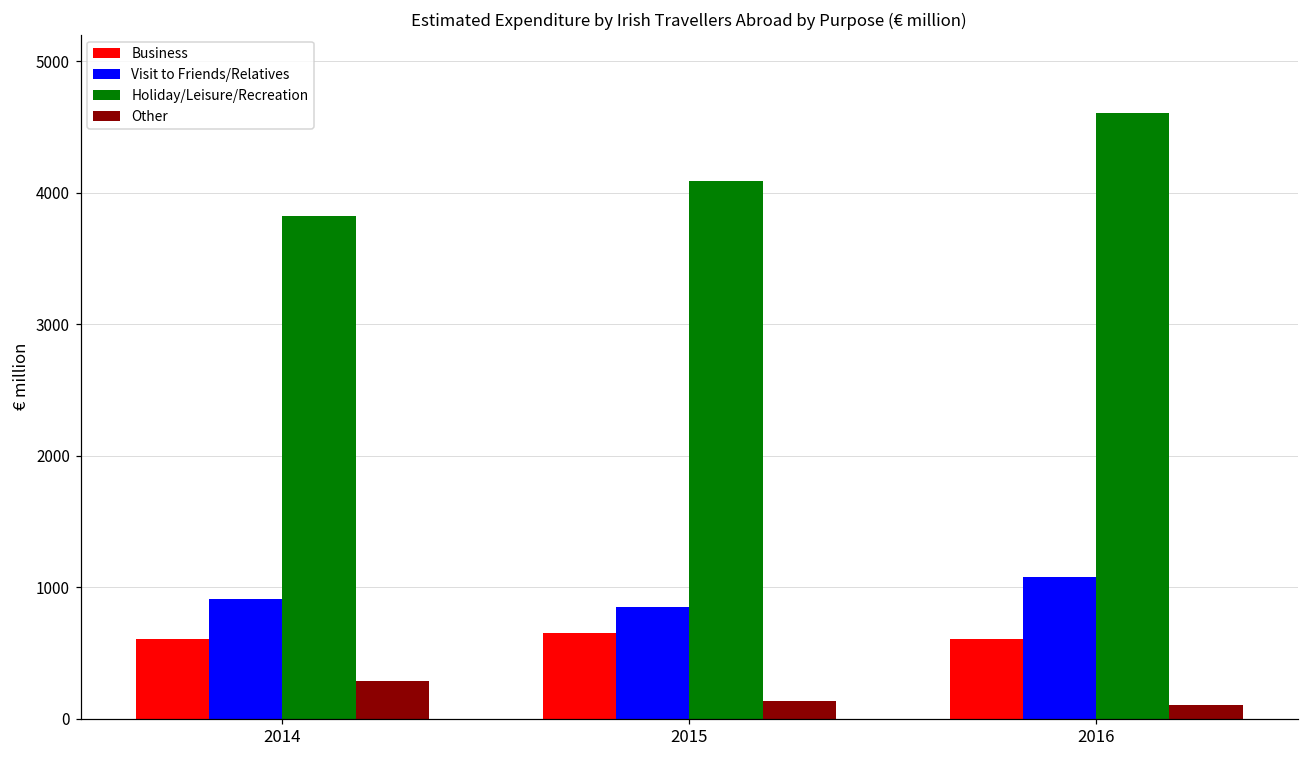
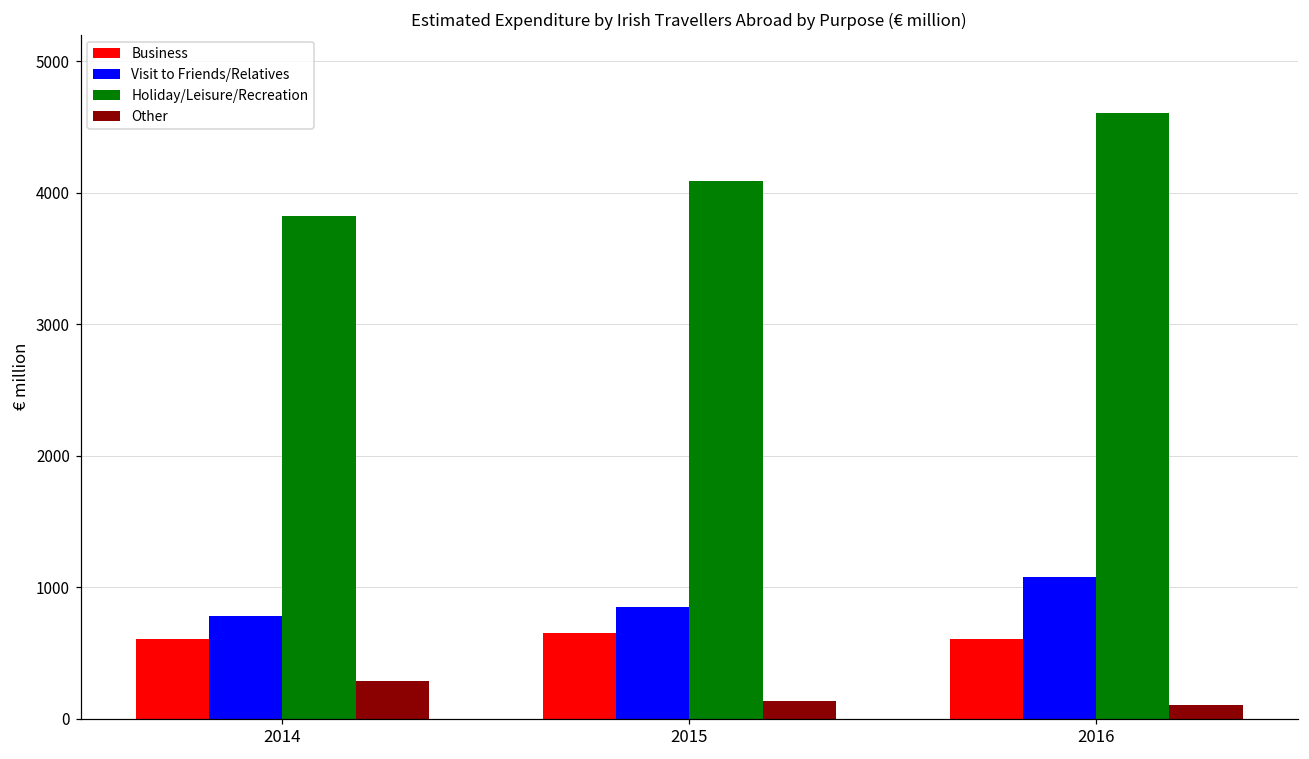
  {
    "Business": {
      "2014": 600,
      "2015": 650,
      "2016": 610
    },
    "Visit to Friends/Relatives": {
-     "2014": 910,
+     "2014": 780,
      "2015": 850,
      "2016": 1070
    },
    "Holiday/Leisure/Recreation": {
      "2014": 3820,
      "2015": 4090,
      "2016": 4610
    },
    "Other": {
      "2014": 290,
      "2015": 140,
      "2016": 100
    }
  }
